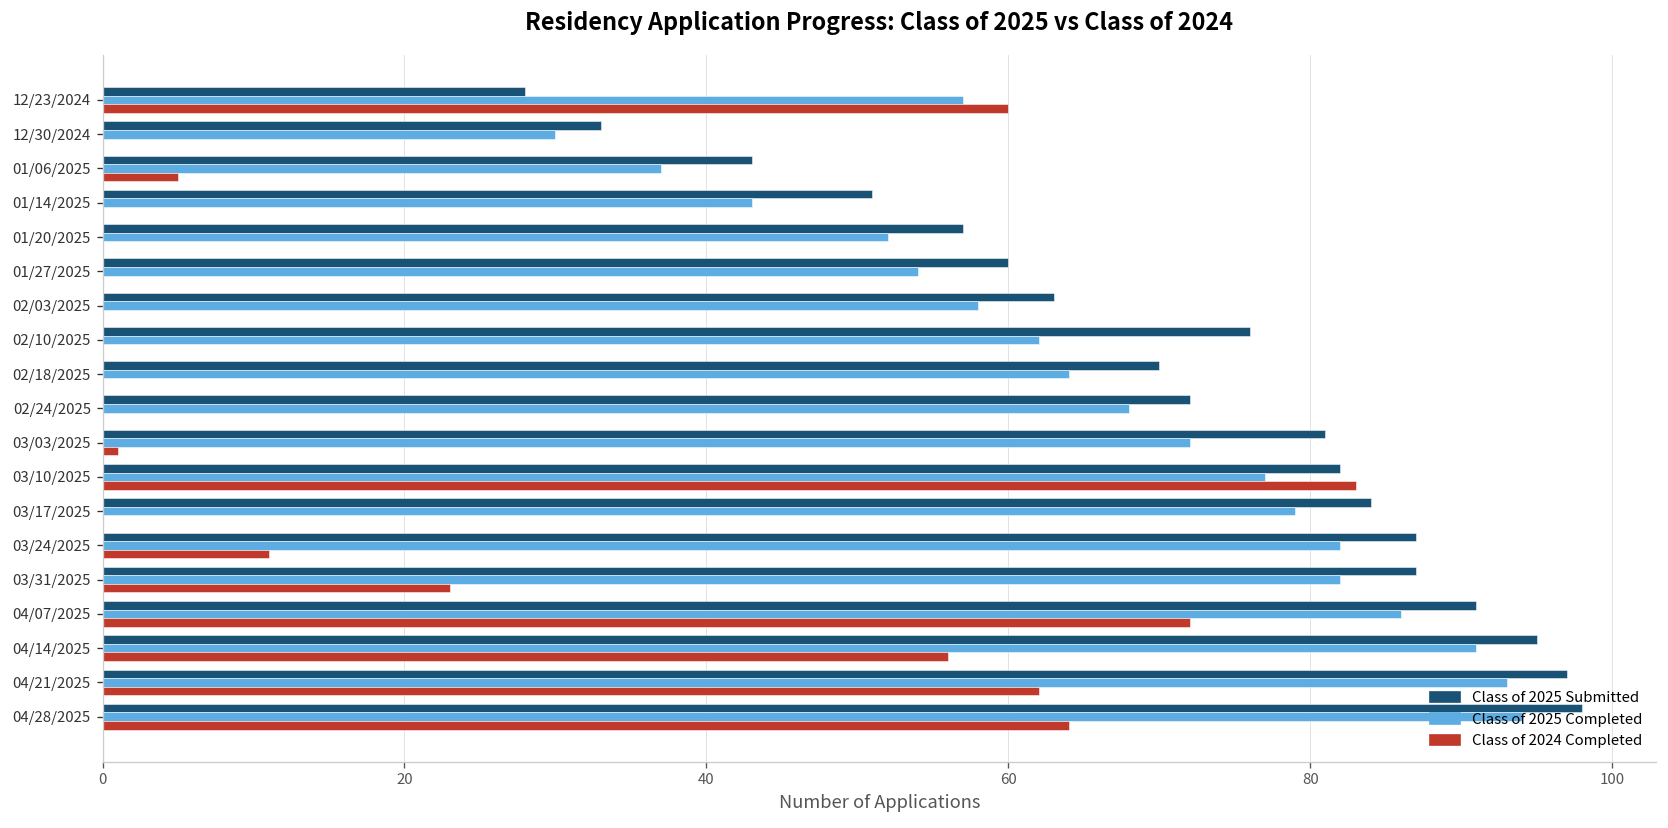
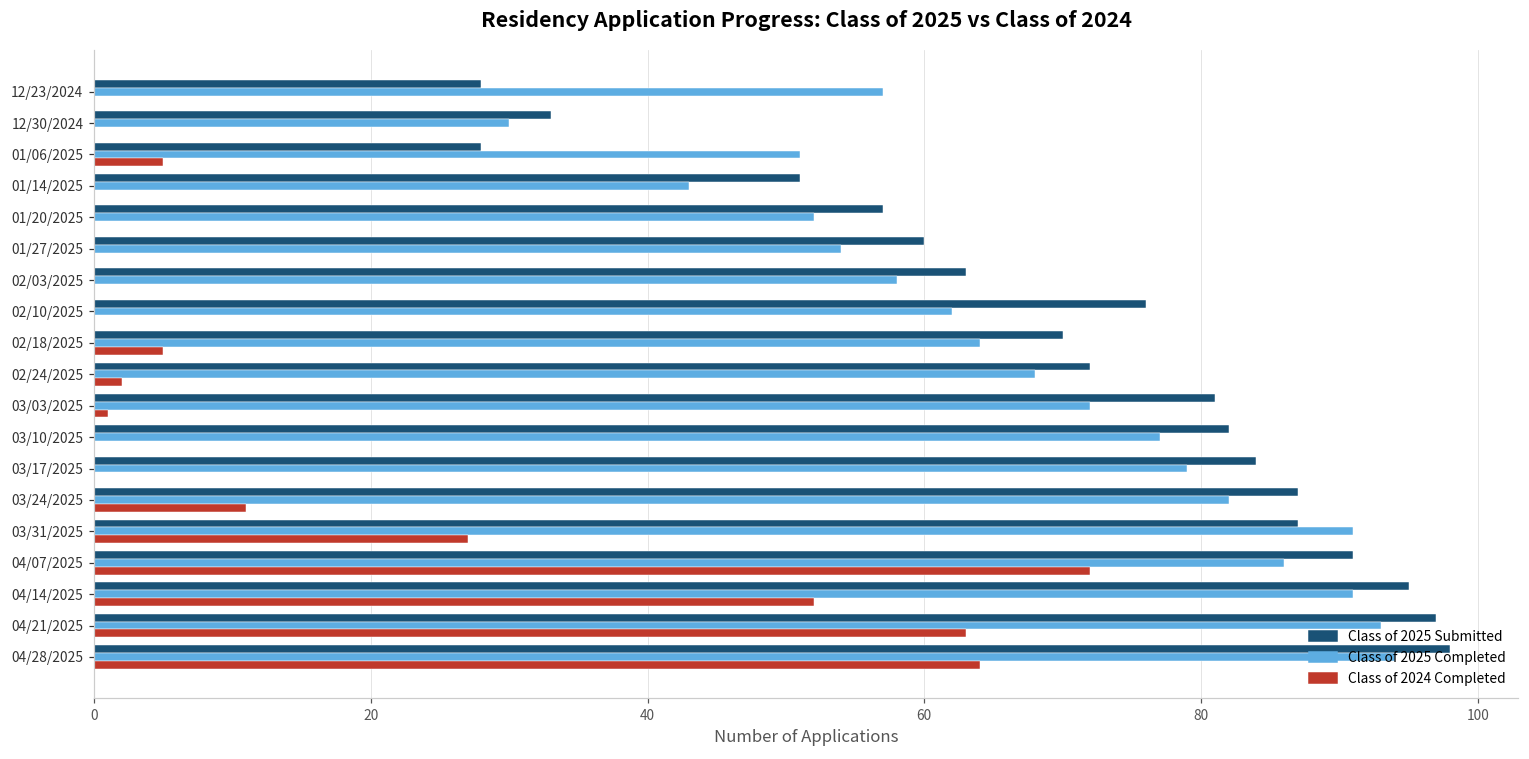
  {
    "Class of 2025 Submitted": {
      "12/23/2024": 28,
      "12/30/2024": 33,
-     "01/06/2025": 43,
+     "01/06/2025": 28,
      "01/14/2025": 51,
      "01/20/2025": 57,
      "01/27/2025": 60,
      "02/03/2025": 63,
      "02/10/2025": 76,
      "02/18/2025": 70,
      "02/24/2025": 72,
      "03/03/2025": 81,
      "03/10/2025": 82,
      "03/17/2025": 84,
      "03/24/2025": 87,
      "03/31/2025": 87,
      "04/07/2025": 91,
      "04/14/2025": 95,
      "04/21/2025": 97,
      "04/28/2025": 98
    },
    "Class of 2025 Completed": {
      "12/23/2024": 57,
      "12/30/2024": 30,
-     "01/06/2025": 37,
+     "01/06/2025": 51,
      "01/14/2025": 43,
      "01/20/2025": 52,
      "01/27/2025": 54,
      "02/03/2025": 58,
      "02/10/2025": 62,
      "02/18/2025": 64,
      "02/24/2025": 68,
      "03/03/2025": 72,
      "03/10/2025": 77,
      "03/17/2025": 79,
      "03/24/2025": 82,
-     "03/31/2025": 82,
+     "03/31/2025": 91,
      "04/07/2025": 86,
      "04/14/2025": 91,
      "04/21/2025": 93,
      "04/28/2025": 94
    },
    "Class of 2024 Completed": {
-     "12/23/2024": 60,
+     "12/23/2024": 0,
      "12/30/2024": 0,
      "01/06/2025": 5,
      "01/14/2025": 0,
      "01/20/2025": 0,
      "01/27/2025": 0,
      "02/03/2025": 0,
      "02/10/2025": 0,
-     "02/18/2025": 0,
-     "02/24/2025": 0,
+     "02/18/2025": 5,
+     "02/24/2025": 2,
      "03/03/2025": 1,
-     "03/10/2025": 83,
+     "03/10/2025": 0,
      "03/17/2025": 0,
      "03/24/2025": 11,
-     "03/31/2025": 23,
+     "03/31/2025": 27,
      "04/07/2025": 72,
-     "04/14/2025": 56,
-     "04/21/2025": 62,
+     "04/14/2025": 52,
+     "04/21/2025": 63,
      "04/28/2025": 64
    }
  }
